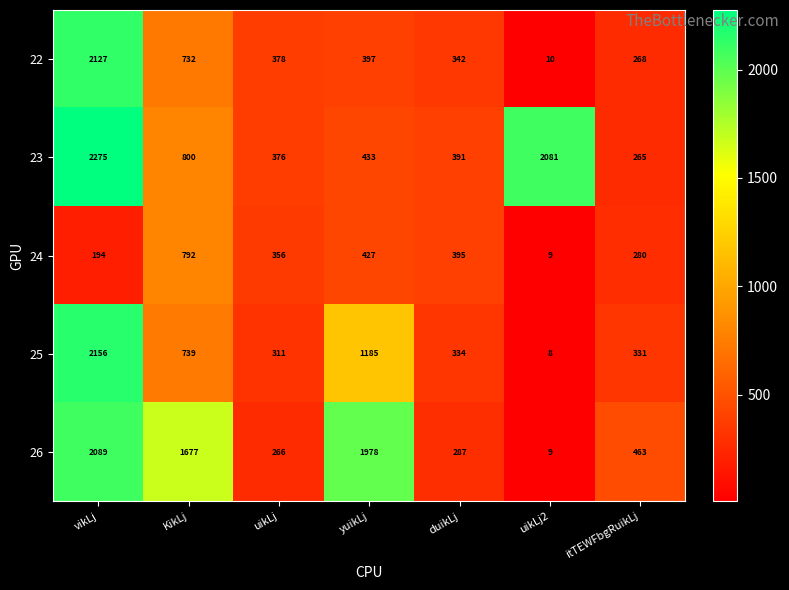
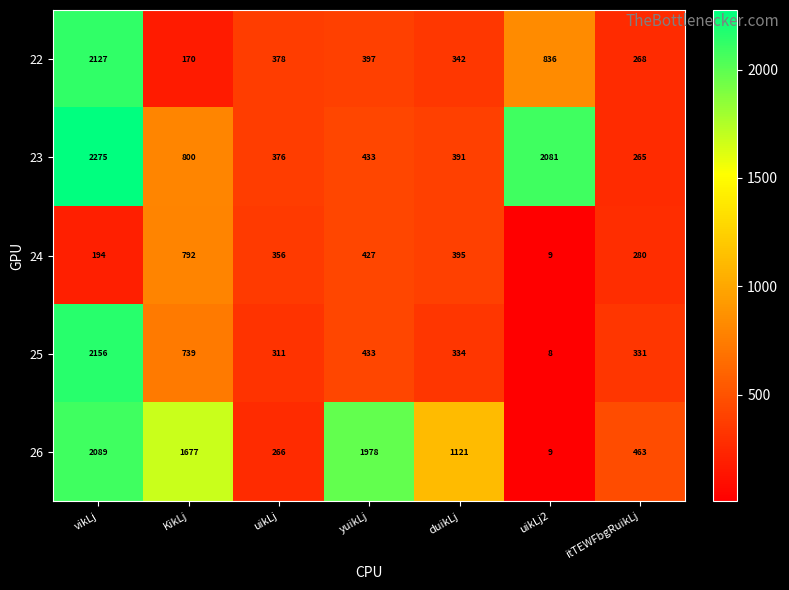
  {
    "22": {
      "vikLj": 2127,
-     "KikLj": 732,
+     "KikLj": 170,
      "uikLj": 378,
      "yuikLj": 397,
      "duikLj": 342,
-     "uikLj2": 10,
+     "uikLj2": 836,
      "itTEWFbgRuikLj": 268
    },
    "23": {
      "vikLj": 2275,
      "KikLj": 800,
      "uikLj": 376,
      "yuikLj": 433,
      "duikLj": 391,
      "uikLj2": 2081,
      "itTEWFbgRuikLj": 265
    },
    "24": {
      "vikLj": 194,
      "KikLj": 792,
      "uikLj": 356,
      "yuikLj": 427,
      "duikLj": 395,
      "uikLj2": 9,
      "itTEWFbgRuikLj": 280
    },
    "25": {
      "vikLj": 2156,
      "KikLj": 739,
      "uikLj": 311,
-     "yuikLj": 1185,
+     "yuikLj": 433,
      "duikLj": 334,
      "uikLj2": 8,
      "itTEWFbgRuikLj": 331
    },
    "26": {
      "vikLj": 2089,
      "KikLj": 1677,
      "uikLj": 266,
      "yuikLj": 1978,
-     "duikLj": 287,
+     "duikLj": 1121,
      "uikLj2": 9,
      "itTEWFbgRuikLj": 463
    }
  }
